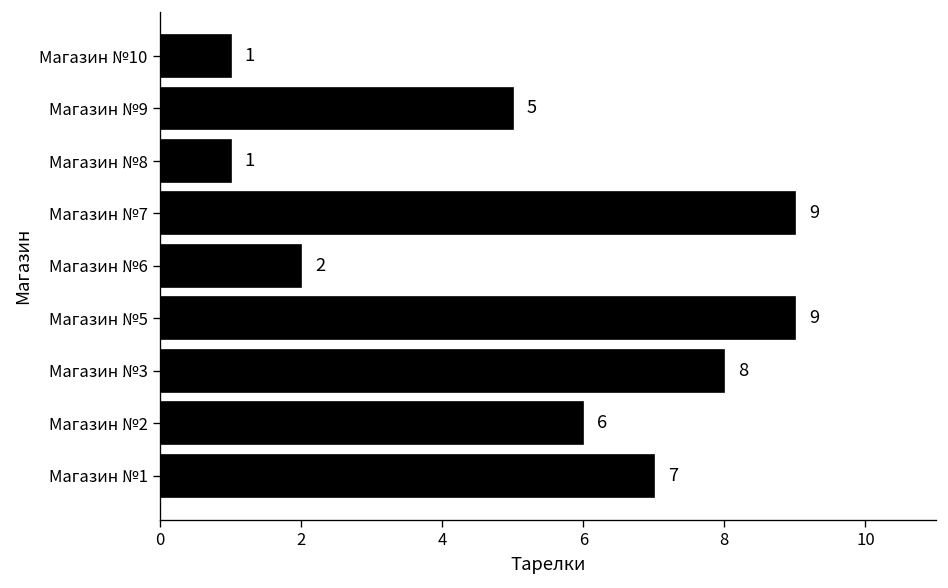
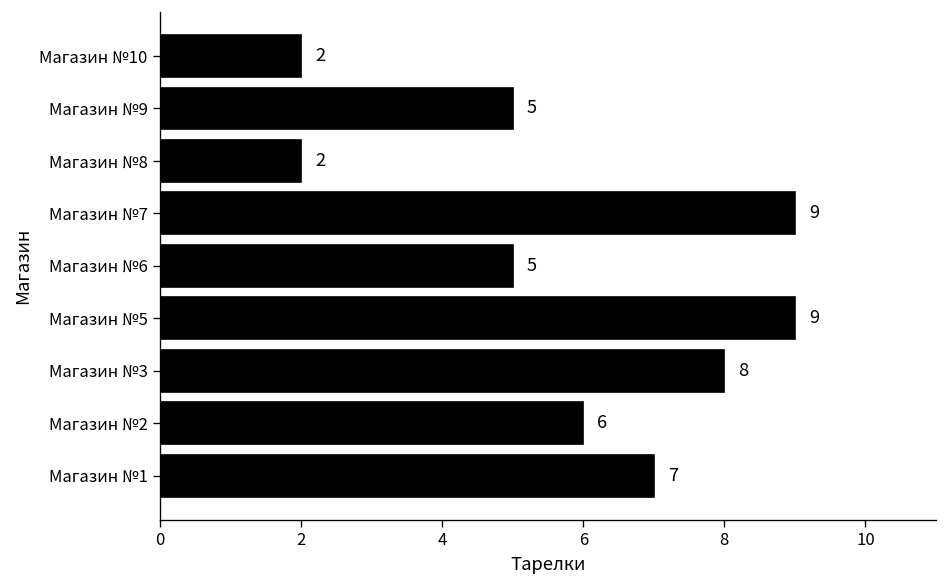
  {
-   "Магазин №10": 1,
+   "Магазин №10": 2,
    "Магазин №9": 5,
-   "Магазин №8": 1,
+   "Магазин №8": 2,
    "Магазин №7": 9,
-   "Магазин №6": 2,
+   "Магазин №6": 5,
    "Магазин №5": 9,
    "Магазин №3": 8,
    "Магазин №2": 6,
    "Магазин №1": 7
  }
